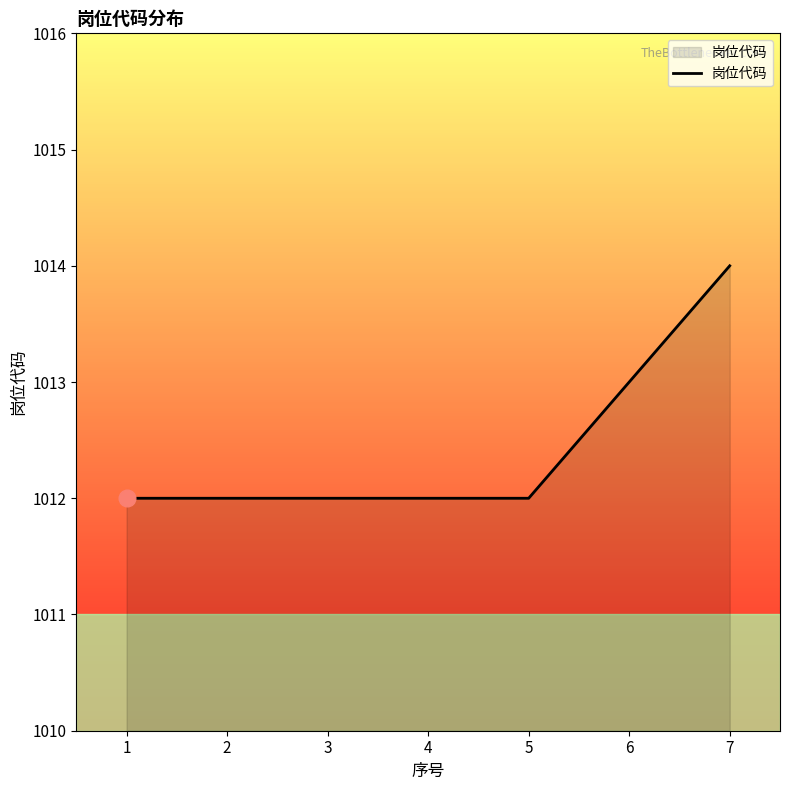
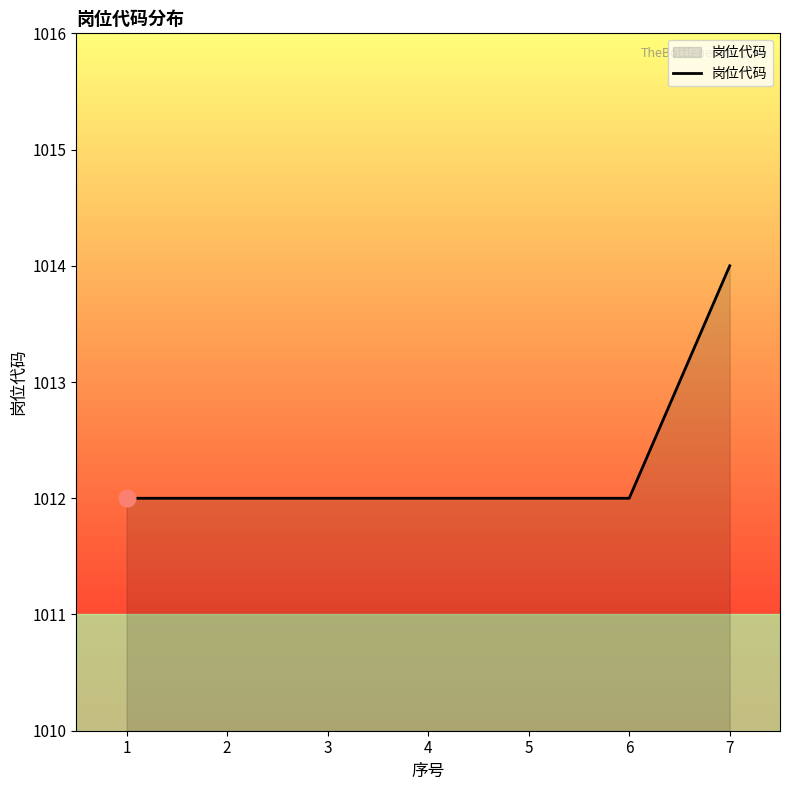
  {
    "岗位代码": {
      "2": 1012,
      "3": 1012,
      "4": 1012,
      "5": 1012,
-     "6": 1013,
+     "6": 1012,
      "7": 1014
    }
  }
